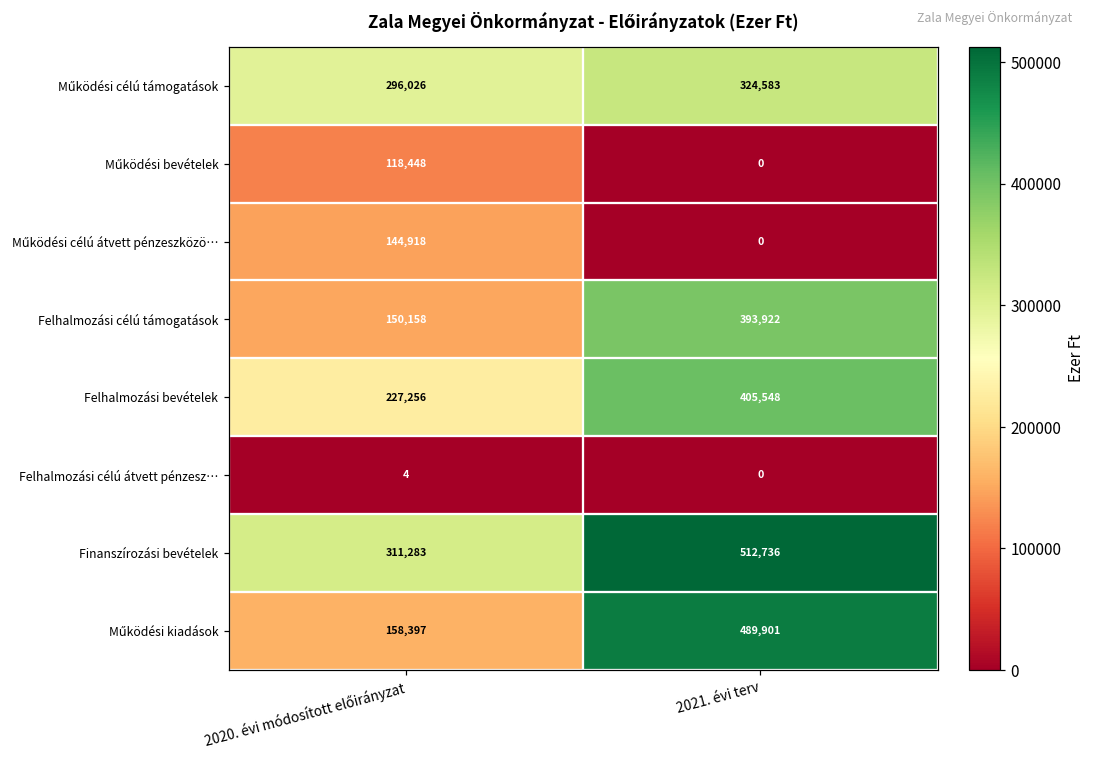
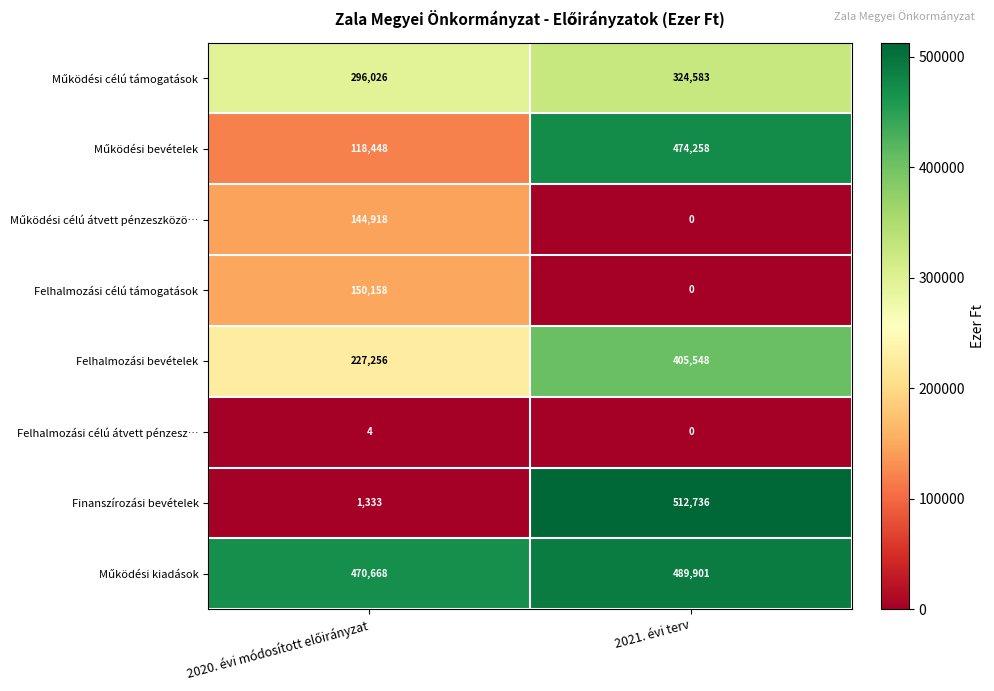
  {
    "Működési célú támogatások": {
      "2020. évi módosított előirányzat": "296,026",
      "2021. évi terv": "324,583"
    },
    "Működési bevételek": {
      "2020. évi módosított előirányzat": "118,448",
-     "2021. évi terv": "0"
+     "2021. évi terv": "474,258"
    },
    "Működési célú átvett pénzeszközö…": {
      "2020. évi módosított előirányzat": "144,918",
      "2021. évi terv": "0"
    },
    "Felhalmozási célú támogatások": {
      "2020. évi módosított előirányzat": "150,158",
-     "2021. évi terv": "393,922"
+     "2021. évi terv": "0"
    },
    "Felhalmozási bevételek": {
      "2020. évi módosított előirányzat": "227,256",
      "2021. évi terv": "405,548"
    },
    "Felhalmozási célú átvett pénzesz…": {
      "2020. évi módosított előirányzat": "4",
      "2021. évi terv": "0"
    },
    "Finanszírozási bevételek": {
-     "2020. évi módosított előirányzat": "311,283",
+     "2020. évi módosított előirányzat": "1,333",
      "2021. évi terv": "512,736"
    },
    "Működési kiadások": {
-     "2020. évi módosított előirányzat": "158,397",
+     "2020. évi módosított előirányzat": "470,668",
      "2021. évi terv": "489,901"
    }
  }
